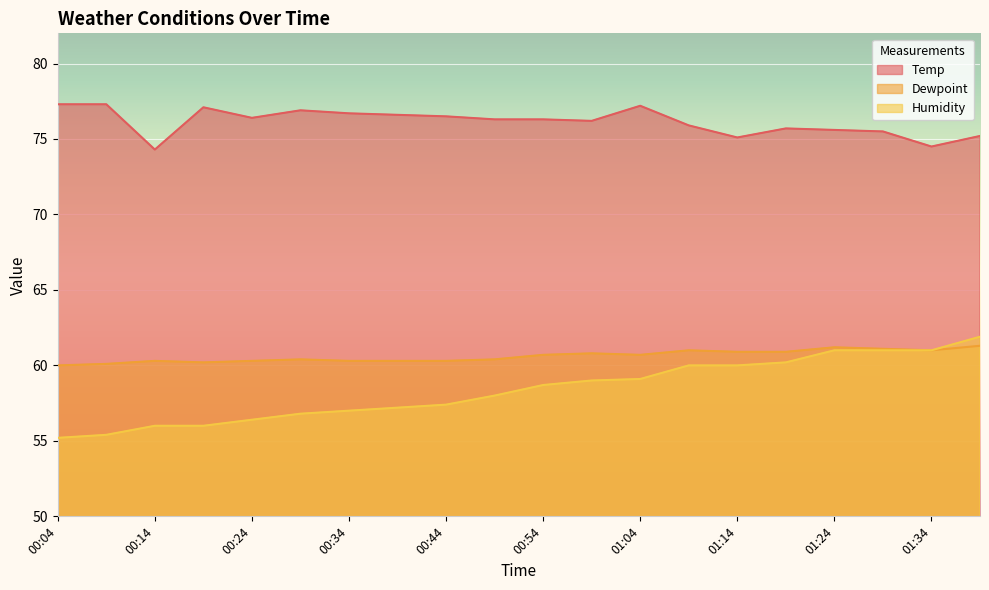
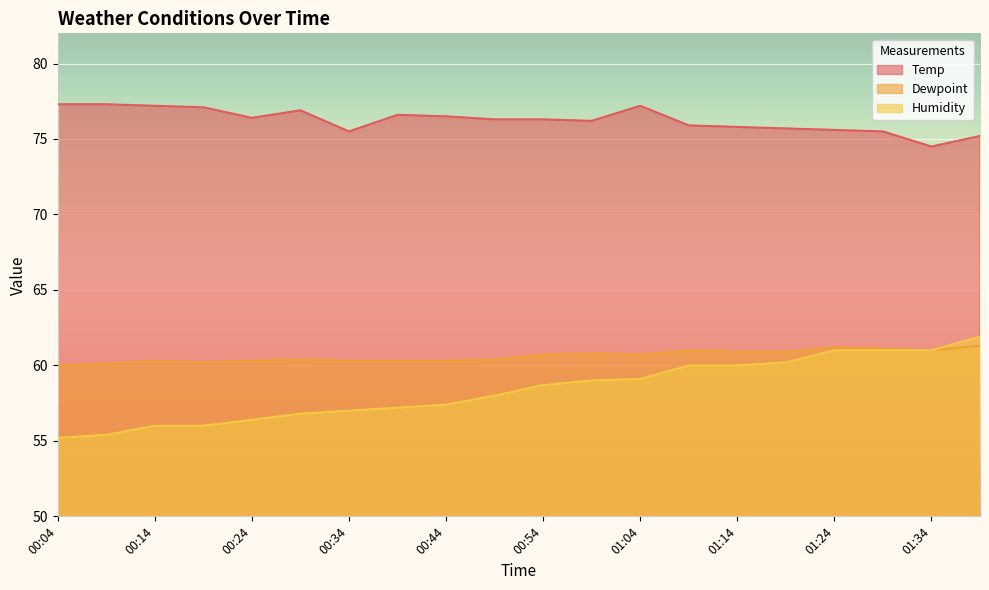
  {
    "Temp": {
      "00:04": 77.3,
-     "00:14": 74.3,
+     "00:14": 77.2,
      "00:24": 76.4,
-     "00:34": 76.7,
+     "00:34": 75.5,
      "00:44": 76.5,
      "00:54": 76.3,
      "01:04": 77.2,
-     "01:14": 75.1,
+     "01:14": 75.8,
      "01:24": 75.6,
      "01:34": 74.5
    }
  }
